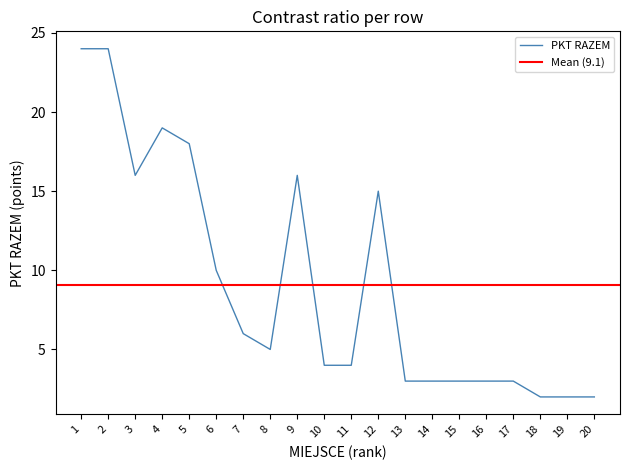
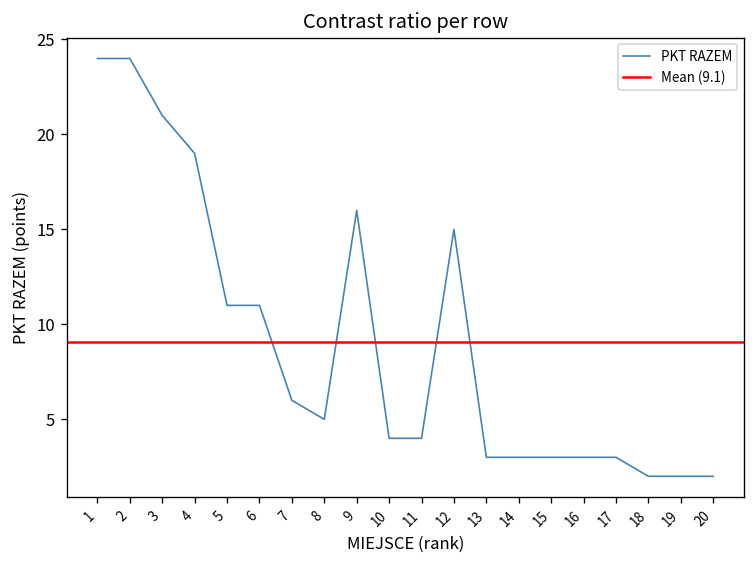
  {
    "1": 24,
    "2": 24,
-   "3": 16,
+   "3": 21,
    "4": 19,
-   "5": 18,
-   "6": 10,
+   "5": 11,
+   "6": 11,
    "7": 6,
    "8": 5,
    "9": 16,
    "10": 4,
    "11": 4,
    "12": 15,
    "13": 3,
    "14": 3,
    "15": 3,
    "16": 3,
    "17": 3,
    "18": 2,
    "19": 2,
    "20": 2
  }
